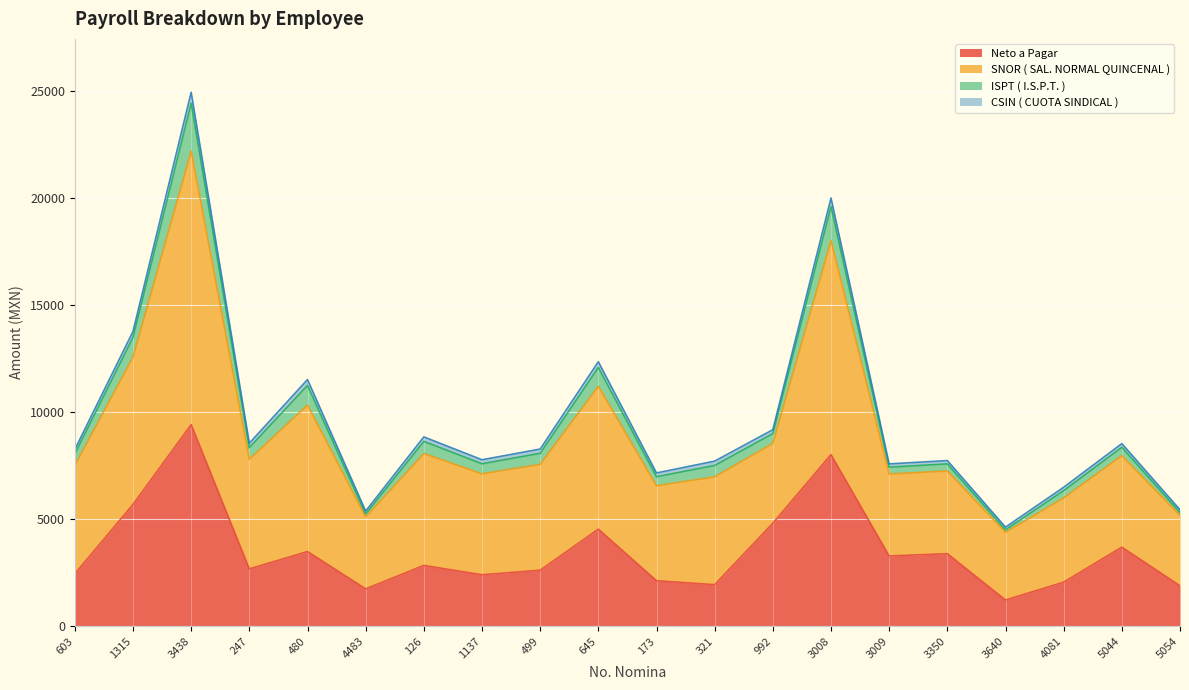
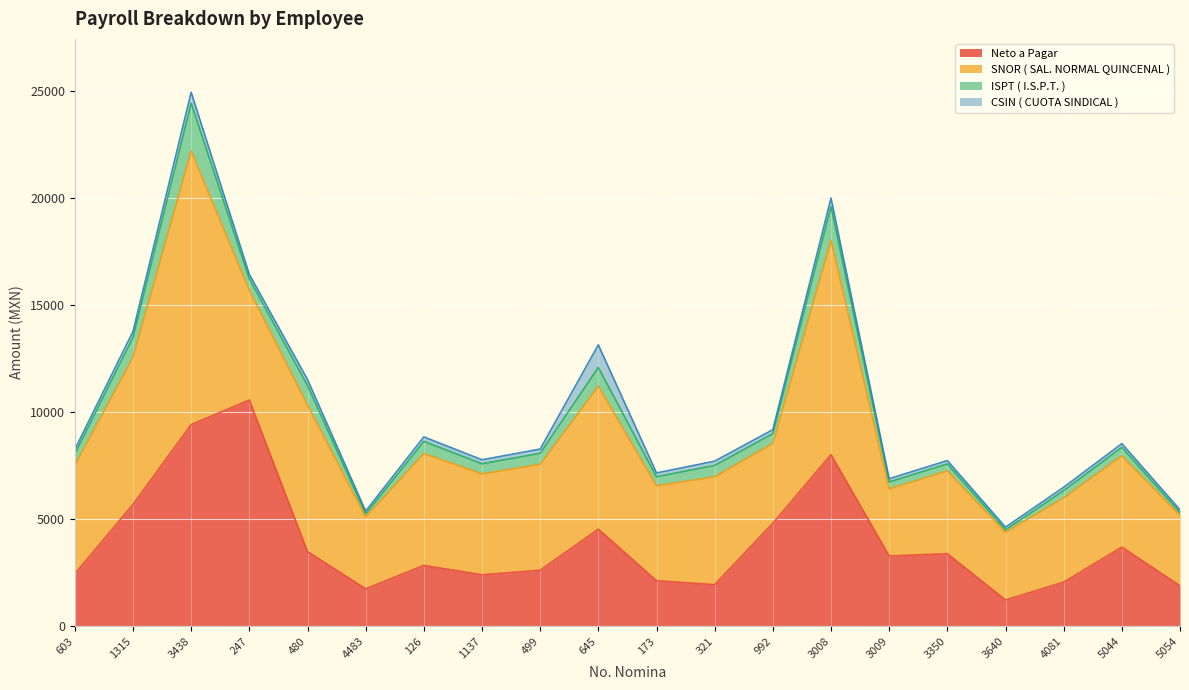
  {
    "Neto a Pagar": {
      "603": 2400,
      "1315": 5700,
      "3438": 9400,
-     "247": 2700,
+     "247": 10600,
      "480": 3500,
      "4483": 1700,
      "126": 2800,
      "1137": 2400,
      "499": 2600,
      "645": 4500,
      "173": 2100,
      "321": 1900,
      "992": 4800,
      "3008": 8000,
      "3009": 3300,
      "3350": 3400,
      "3640": 1200,
      "4081": 2100,
      "5044": 3700,
      "5054": 1900
    },
    "SNOR ( SAL. NORMAL QUINCENAL )": {
      "603": 5100,
      "1315": 6900,
      "3438": 12800,
      "247": 5100,
      "480": 6800,
      "4483": 3400,
      "126": 5200,
      "1137": 4700,
      "499": 4900,
      "645": 6700,
      "173": 4400,
      "321": 5000,
      "992": 3700,
      "3008": 10000,
-     "3009": 3800,
+     "3009": 3100,
      "3350": 3900,
      "4081": 3900,
      "5044": 4300,
      "5054": 3300
    },
    "ISPT ( I.S.P.T. )": {
      "603": 500,
      "1315": 900,
      "3438": 2200,
      "247": 500,
      "480": 900,
      "4483": 100,
      "126": 600,
      "1137": 500,
      "499": 500,
      "645": 900,
      "173": 400,
      "321": 500,
      "992": 500,
      "3008": 1600,
      "3009": 300,
      "3350": 300,
      "4081": 300,
      "5044": 400,
      "5054": 100
    },
    "CSIN ( CUOTA SINDICAL )": {
      "603": 200,
      "1315": 300,
      "3438": 500,
      "247": 200,
      "480": 300,
      "4483": 100,
      "126": 200,
      "1137": 200,
      "499": 200,
-     "645": 300,
+     "645": 1100,
      "173": 200,
      "321": 200,
      "992": 200,
      "3008": 400,
      "3009": 200,
      "3350": 200,
      "3640": 100,
      "4081": 200,
      "5044": 200,
      "5054": 100
    }
  }
